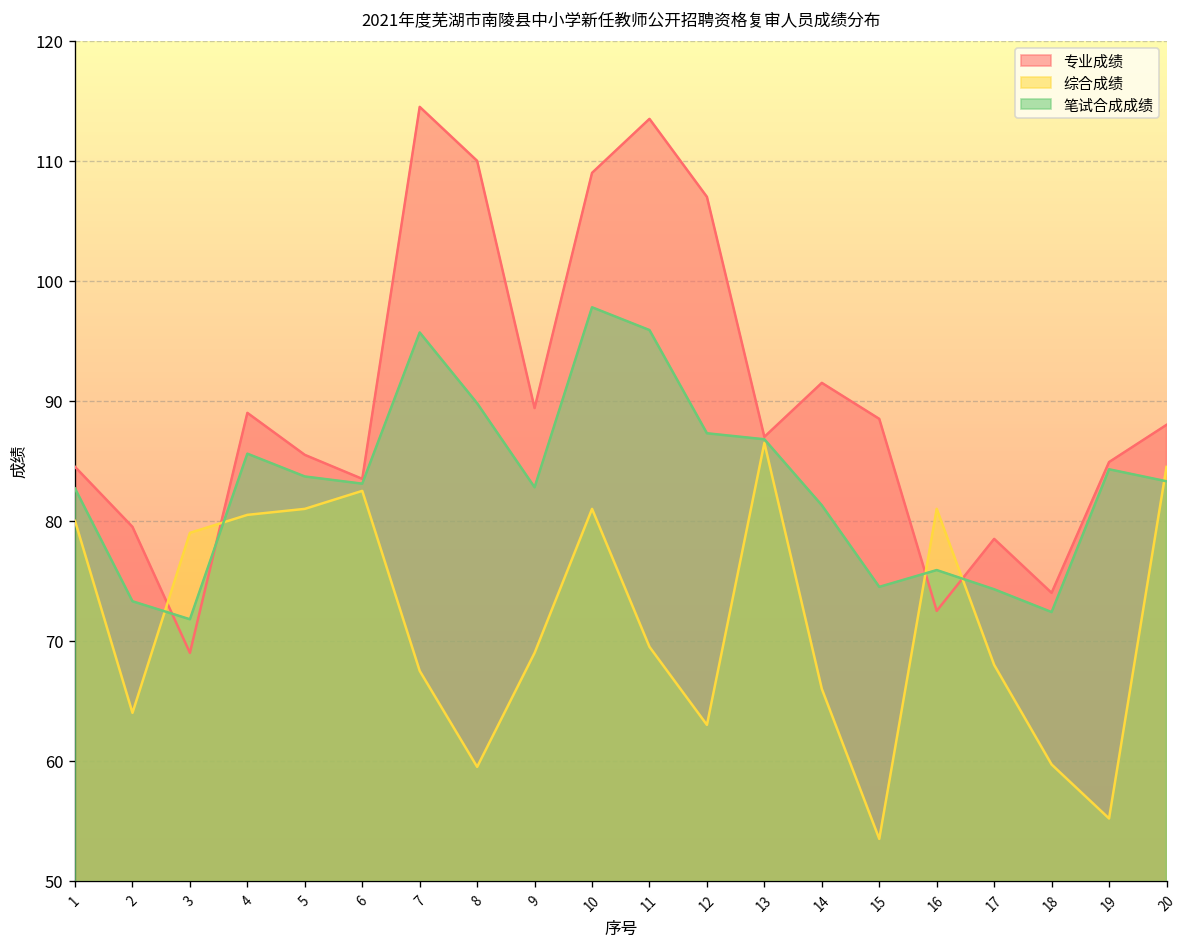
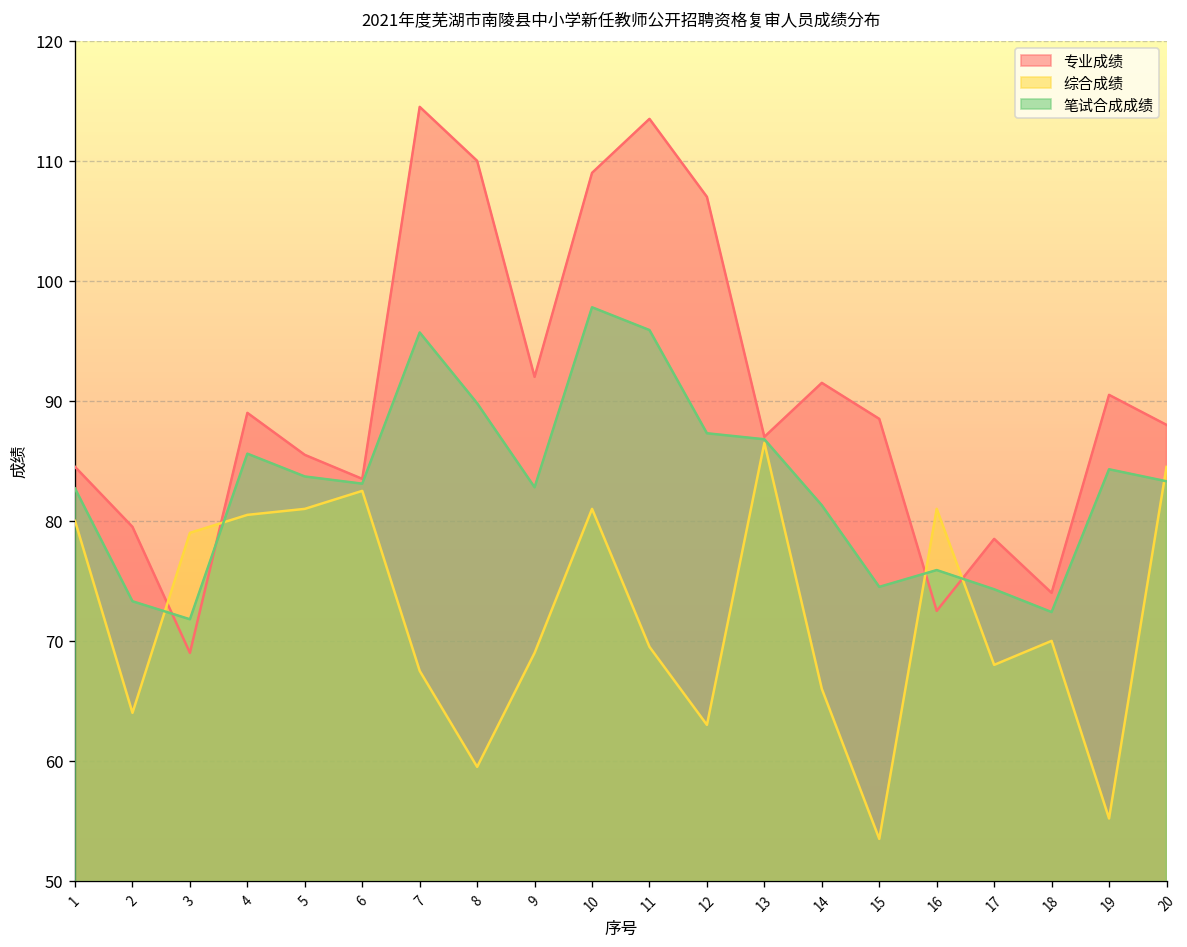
  {
    "专业成绩": {
      "1": 85,
      "2": 80,
      "3": 69,
      "4": 89,
      "5": 86,
      "6": 84,
      "7": 115,
      "8": 110,
-     "9": 89,
+     "9": 92,
      "10": 109,
      "11": 114,
      "12": 107,
      "14": 92,
      "15": 89,
      "16": 73,
      "17": 79,
      "18": 74,
-     "19": 85,
+     "19": 91,
      "20": 88
    },
    "综合成绩": {
      "1": 80,
      "2": 64,
      "3": 79,
      "4": 81,
      "5": 81,
      "6": 83,
      "7": 68,
      "8": 60,
      "9": 69,
      "10": 81,
      "11": 70,
      "12": 63,
      "13": 87,
      "14": 66,
      "15": 54,
      "16": 81,
      "17": 68,
-     "18": 60,
+     "18": 70,
      "19": 55,
      "20": 85
    },
    "笔试合成成绩": {
      "1": 83,
      "2": 73,
      "3": 72,
      "4": 86,
      "5": 84,
      "6": 83,
      "7": 96,
      "8": 90,
      "9": 83,
      "10": 98,
      "11": 96,
      "12": 87,
      "14": 81,
      "15": 75,
      "16": 76,
      "17": 74,
      "18": 72,
      "19": 84,
      "20": 83
    }
  }
